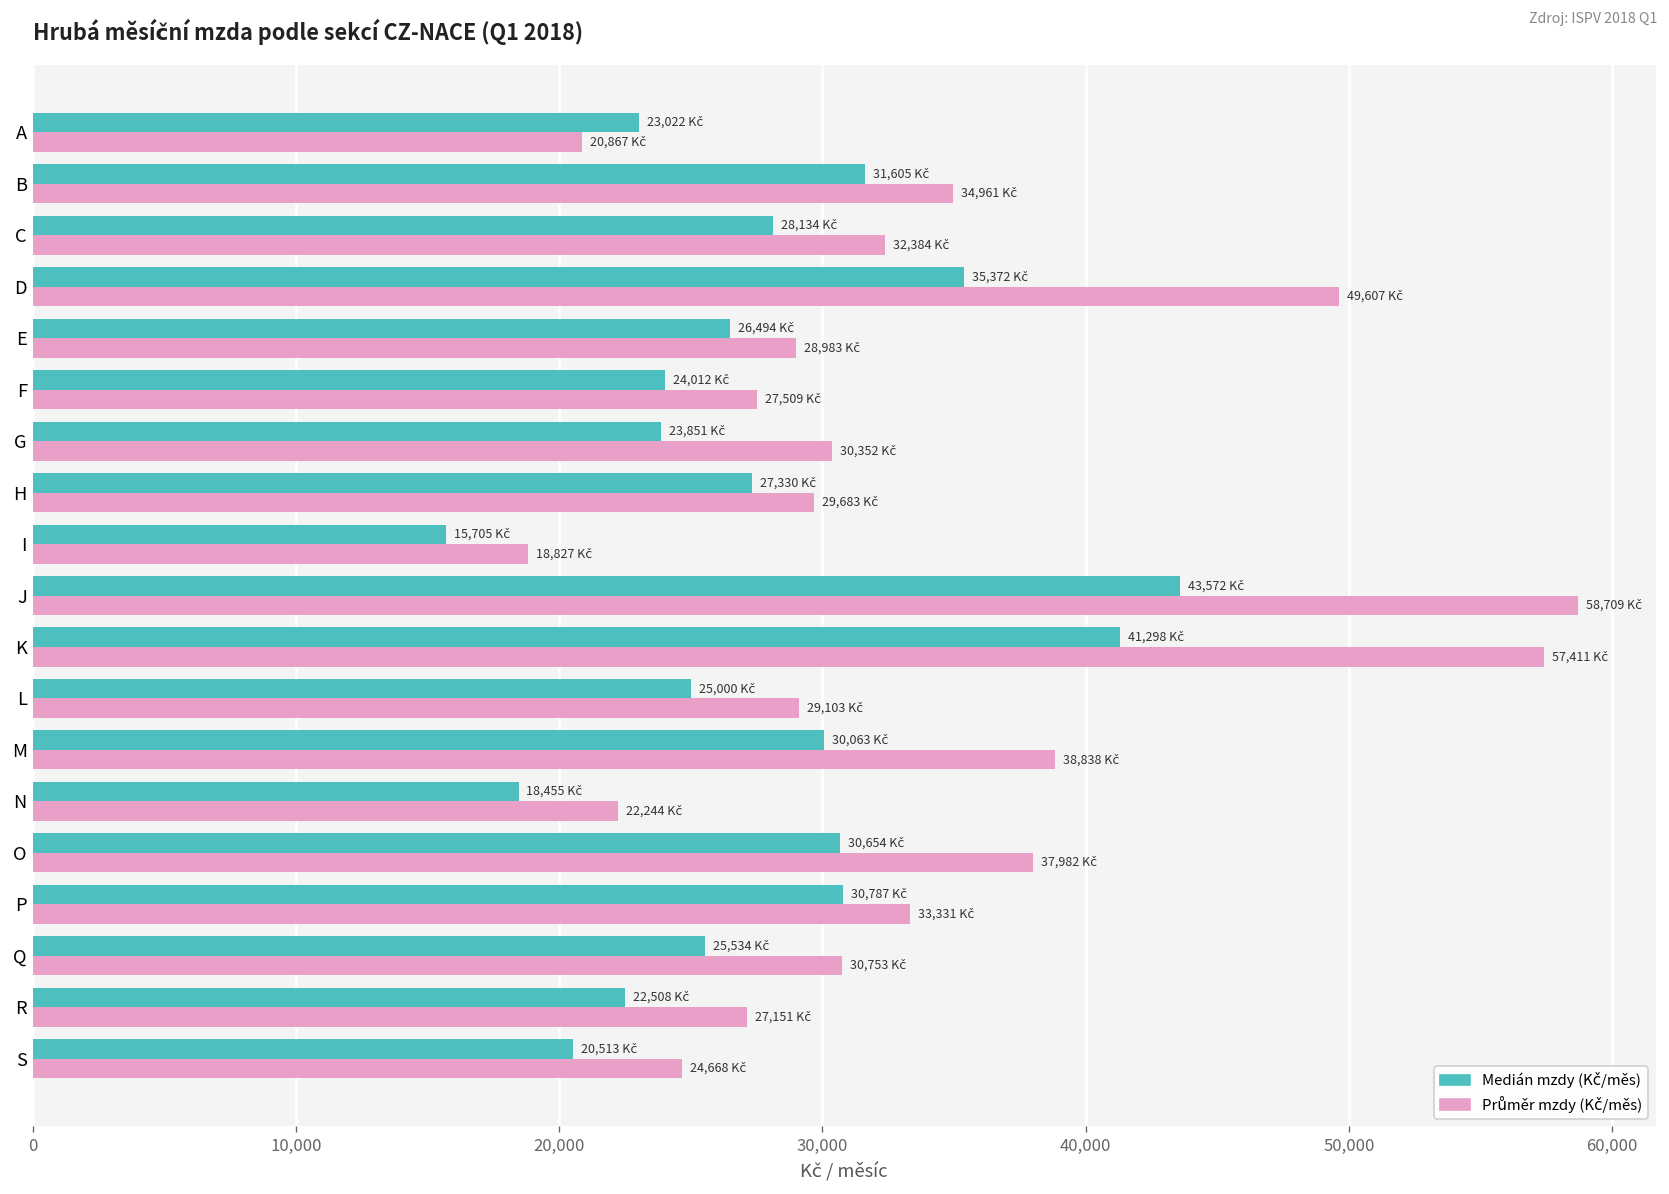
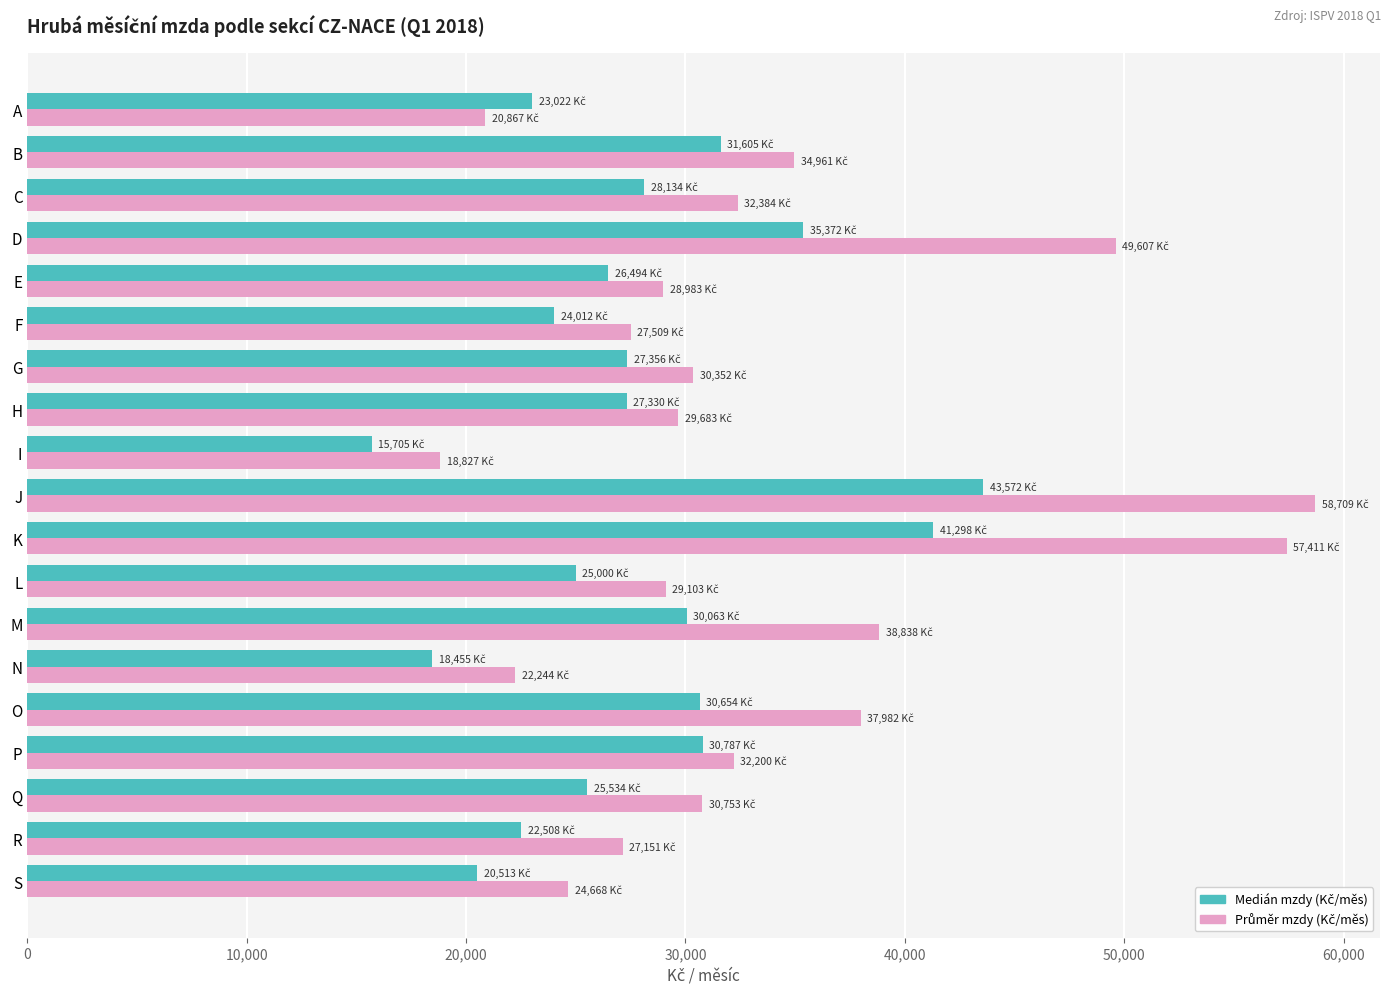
  {
    "Medián mzdy (Kč/měs)": {
      "A": "23,022",
      "B": "31,605",
      "C": "28,134",
      "D": "35,372",
      "E": "26,494",
      "F": "24,012",
-     "G": "23,851",
+     "G": "27,356",
      "H": "27,330",
      "I": "15,705",
      "J": "43,572",
      "K": "41,298",
      "L": "25,000",
      "M": "30,063",
      "N": "18,455",
      "O": "30,654",
      "P": "30,787",
      "Q": "25,534",
      "R": "22,508",
      "S": "20,513"
    },
    "Průměr mzdy (Kč/měs)": {
      "A": "20,867",
      "B": "34,961",
      "C": "32,384",
      "D": "49,607",
      "E": "28,983",
      "F": "27,509",
      "G": "30,352",
      "H": "29,683",
      "I": "18,827",
      "J": "58,709",
      "K": "57,411",
      "L": "29,103",
      "M": "38,838",
      "N": "22,244",
      "O": "37,982",
-     "P": "33,331",
+     "P": "32,200",
      "Q": "30,753",
      "R": "27,151",
      "S": "24,668"
    }
  }
